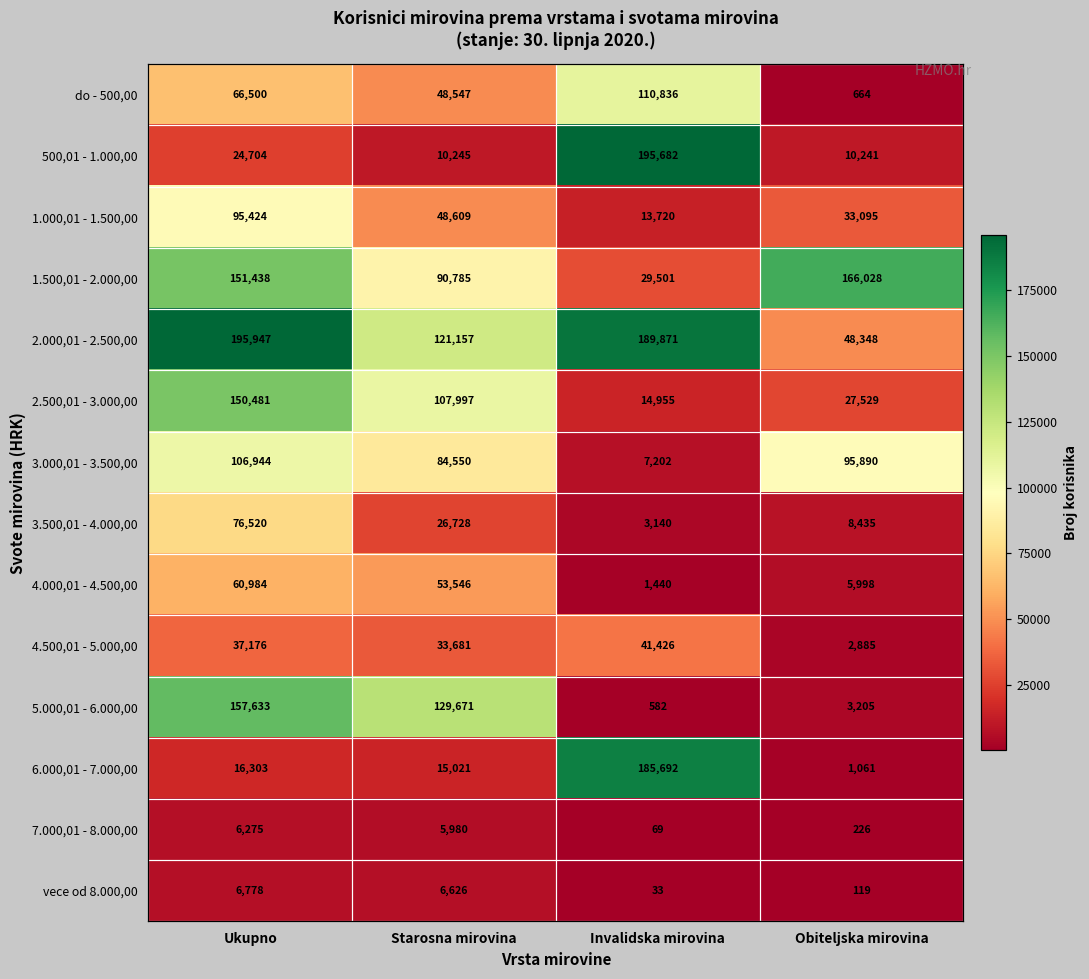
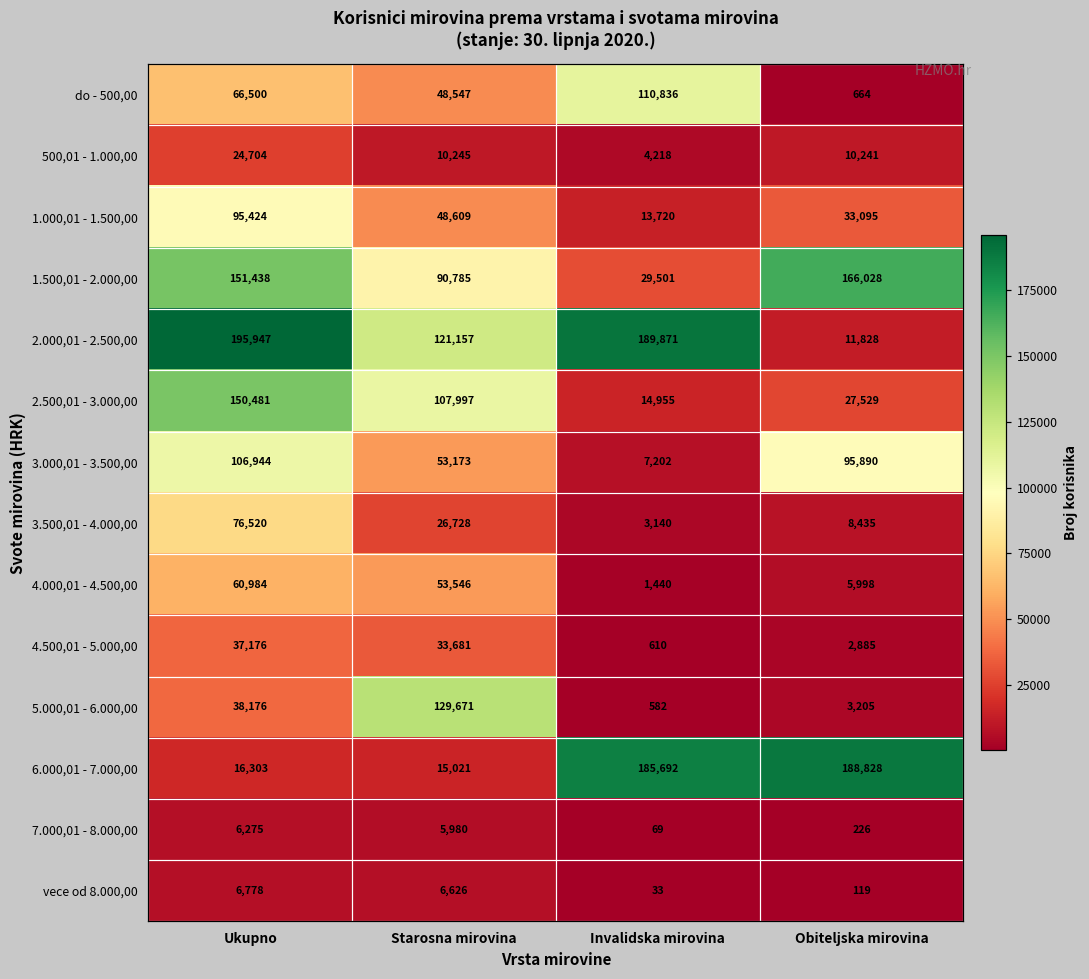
  {
    "do - 500,00": {
      "Ukupno": "66,500",
      "Starosna mirovina": "48,547",
      "Invalidska mirovina": "110,836"
    },
    "500,01 - 1.000,00": {
      "Ukupno": "24,704",
      "Starosna mirovina": "10,245",
-     "Invalidska mirovina": "195,682",
+     "Invalidska mirovina": "4,218",
      "Obiteljska mirovina": "10,241"
    },
    "1.000,01 - 1.500,00": {
      "Ukupno": "95,424",
      "Starosna mirovina": "48,609",
      "Invalidska mirovina": "13,720",
      "Obiteljska mirovina": "33,095"
    },
    "1.500,01 - 2.000,00": {
      "Ukupno": "151,438",
      "Starosna mirovina": "90,785",
      "Invalidska mirovina": "29,501",
      "Obiteljska mirovina": "166,028"
    },
    "2.000,01 - 2.500,00": {
      "Ukupno": "195,947",
      "Starosna mirovina": "121,157",
      "Invalidska mirovina": "189,871",
-     "Obiteljska mirovina": "48,348"
+     "Obiteljska mirovina": "11,828"
    },
    "2.500,01 - 3.000,00": {
      "Ukupno": "150,481",
      "Starosna mirovina": "107,997",
      "Invalidska mirovina": "14,955",
      "Obiteljska mirovina": "27,529"
    },
    "3.000,01 - 3.500,00": {
      "Ukupno": "106,944",
-     "Starosna mirovina": "84,550",
+     "Starosna mirovina": "53,173",
      "Invalidska mirovina": "7,202",
      "Obiteljska mirovina": "95,890"
    },
    "3.500,01 - 4.000,00": {
      "Ukupno": "76,520",
      "Starosna mirovina": "26,728",
      "Invalidska mirovina": "3,140",
      "Obiteljska mirovina": "8,435"
    },
    "4.000,01 - 4.500,00": {
      "Ukupno": "60,984",
      "Starosna mirovina": "53,546",
      "Invalidska mirovina": "1,440",
      "Obiteljska mirovina": "5,998"
    },
    "4.500,01 - 5.000,00": {
      "Ukupno": "37,176",
      "Starosna mirovina": "33,681",
-     "Invalidska mirovina": "41,426",
+     "Invalidska mirovina": "610",
      "Obiteljska mirovina": "2,885"
    },
    "5.000,01 - 6.000,00": {
-     "Ukupno": "157,633",
+     "Ukupno": "38,176",
      "Starosna mirovina": "129,671",
      "Invalidska mirovina": "582",
      "Obiteljska mirovina": "3,205"
    },
    "6.000,01 - 7.000,00": {
      "Ukupno": "16,303",
      "Starosna mirovina": "15,021",
      "Invalidska mirovina": "185,692",
-     "Obiteljska mirovina": "1,061"
+     "Obiteljska mirovina": "188,828"
    },
    "7.000,01 - 8.000,00": {
      "Ukupno": "6,275",
      "Starosna mirovina": "5,980",
      "Invalidska mirovina": "69",
      "Obiteljska mirovina": "226"
    },
    "vece od 8.000,00": {
      "Ukupno": "6,778",
      "Starosna mirovina": "6,626",
      "Invalidska mirovina": "33",
      "Obiteljska mirovina": "119"
    }
  }
